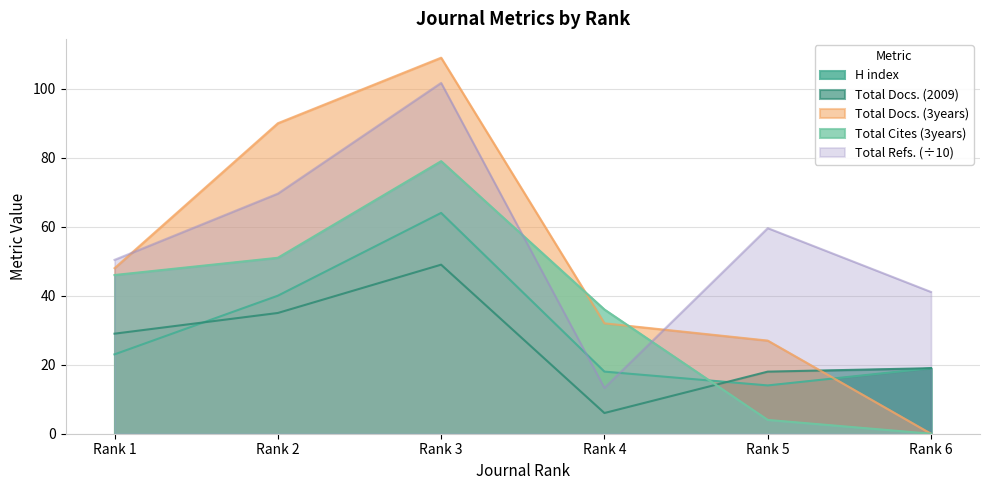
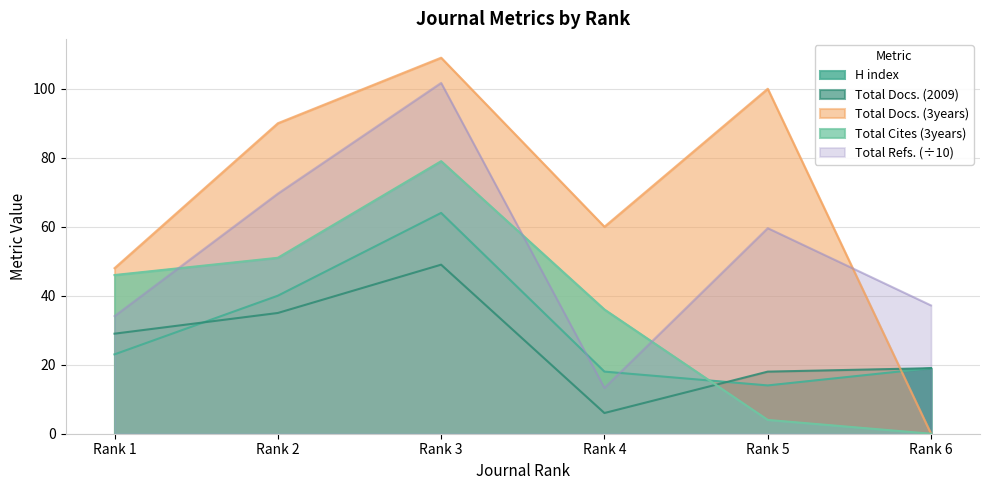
  {
    "Total Docs. (3years)": {
      "Rank 1": 48,
      "Rank 2": 90,
      "Rank 3": 109,
-     "Rank 4": 32,
-     "Rank 5": 27
+     "Rank 4": 60,
+     "Rank 5": 100
    },
    "Total Refs. (÷10)": {
-     "Rank 1": 50,
+     "Rank 1": 34,
      "Rank 2": 70,
      "Rank 3": 102,
      "Rank 4": 13,
      "Rank 5": 60,
-     "Rank 6": 41
+     "Rank 6": 37
    }
  }
